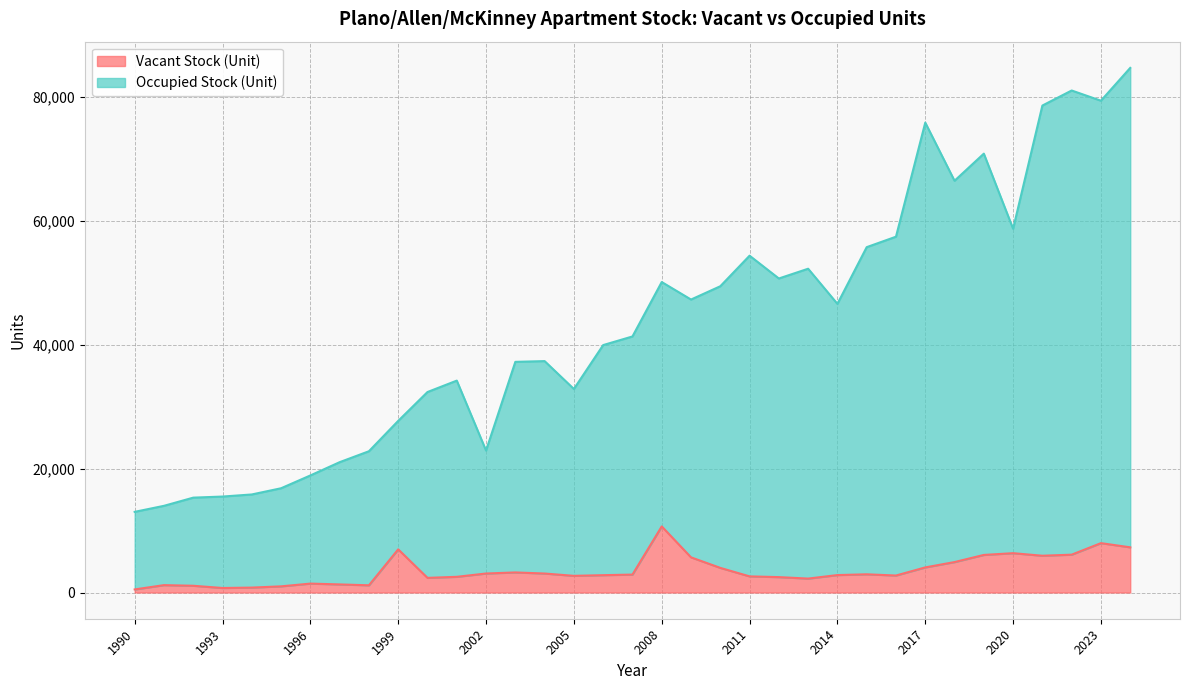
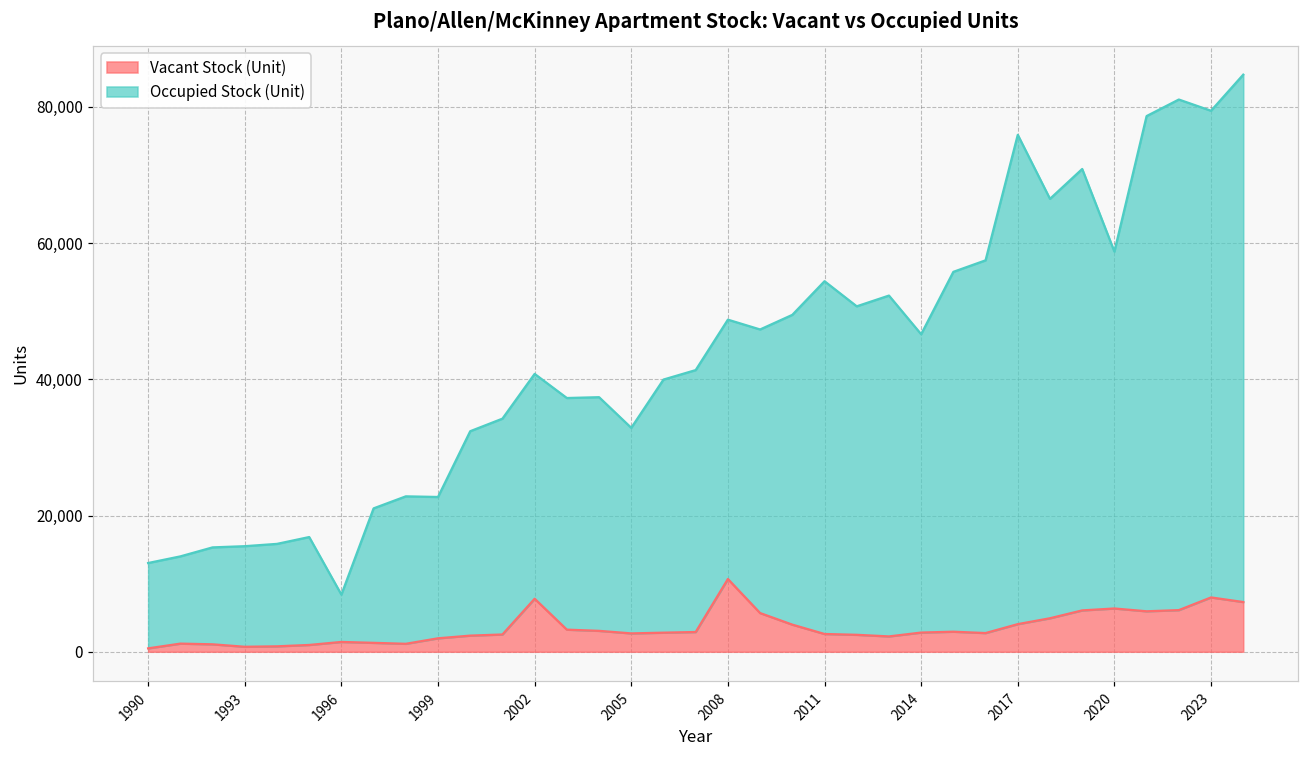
  {
    "Vacant Stock (Unit)": {
      "1990": "0",
      "1993": "1,000",
      "1996": "1,000",
-     "1999": "7,000",
-     "2002": "3,000",
+     "1999": "2,000",
+     "2002": "8,000",
      "2005": "3,000",
      "2008": "11,000",
      "2011": "3,000",
      "2014": "3,000",
      "2017": "4,000",
      "2020": "6,000",
      "2023": "8,000"
    },
    "Occupied Stock (Unit)": {
      "1990": "13,000",
      "1993": "15,000",
-     "1996": "17,000",
+     "1996": "7,000",
      "1999": "21,000",
-     "2002": "20,000",
+     "2002": "33,000",
      "2005": "30,000",
-     "2008": "39,000",
+     "2008": "38,000",
      "2011": "52,000",
      "2014": "44,000",
      "2017": "72,000",
      "2020": "52,000",
      "2023": "71,000"
    }
  }
